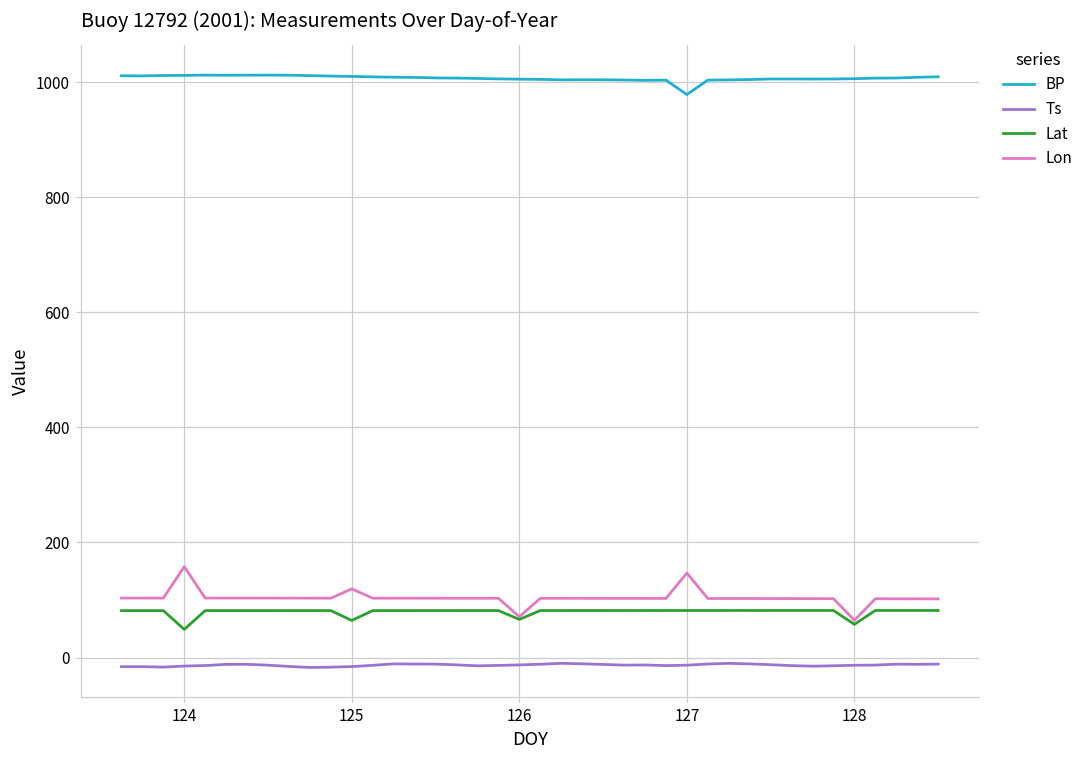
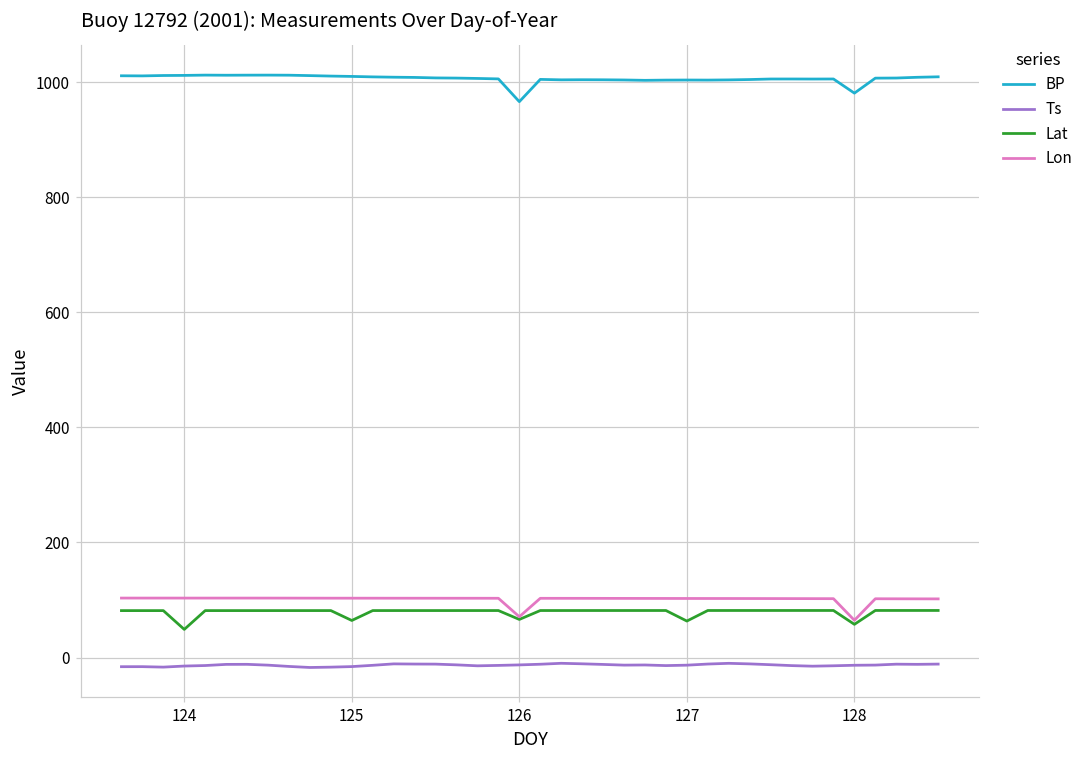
  {
    "BP": {
      "124": 1010,
      "125": 1010,
-     "126": 1010,
-     "127": 980,
-     "128": 1010
+     "126": 970,
+     "127": 1000,
+     "128": 980
    },
    "Ts": {
      "124": -10,
      "125": -20,
      "126": -10,
      "127": -10,
      "128": -10
    },
    "Lat": {
      "124": 50,
      "125": 60,
-     "127": 80,
+     "127": 60,
      "128": 60
    },
    "Lon": {
-     "124": 160,
-     "125": 120,
-     "127": 150,
+     "124": 100,
+     "125": 100,
+     "127": 100,
      "128": 60
    }
  }
